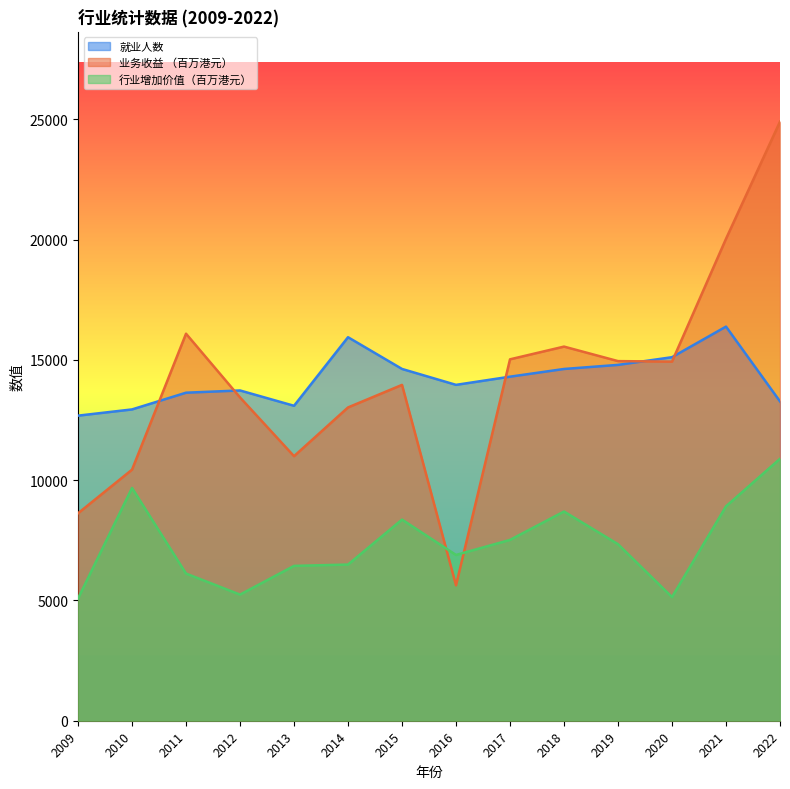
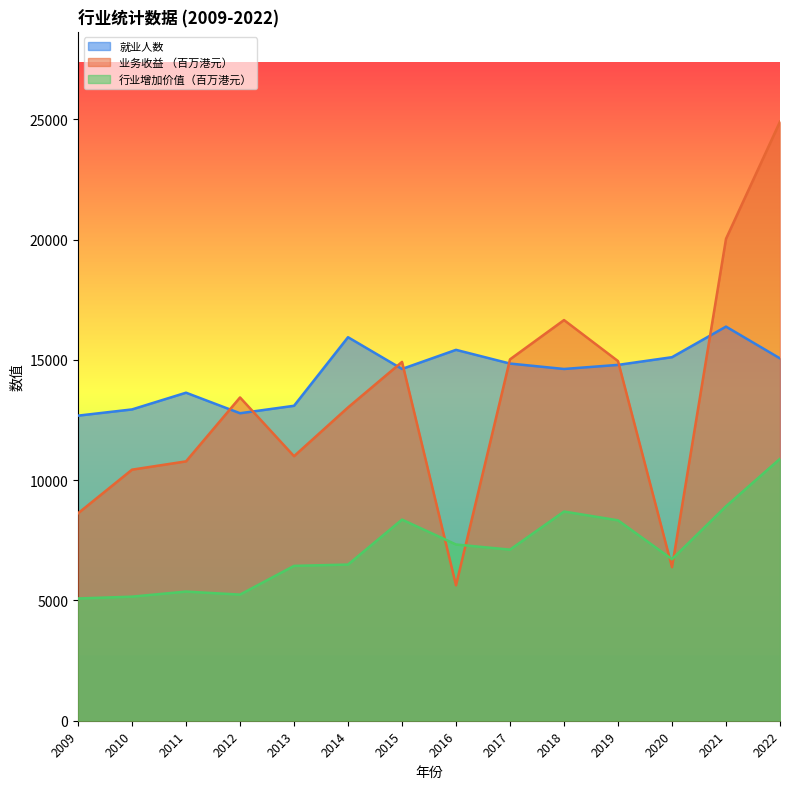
  {
    "就业人数": {
      "2009": 12700,
      "2010": 12900,
      "2011": 13600,
-     "2012": 13700,
+     "2012": 12800,
      "2013": 13100,
      "2014": 15900,
      "2015": 14600,
-     "2016": 14000,
-     "2017": 14300,
+     "2016": 15400,
+     "2017": 14800,
      "2018": 14600,
      "2019": 14800,
      "2020": 15100,
      "2021": 16400,
-     "2022": 13300
+     "2022": 15100
    },
    "业务收益 （百万港元）": {
      "2009": 8600,
      "2010": 10400,
-     "2011": 16100,
+     "2011": 10800,
      "2012": 13400,
      "2013": 11000,
      "2014": 13000,
-     "2015": 14000,
+     "2015": 14900,
      "2016": 5600,
      "2017": 15000,
-     "2018": 15600,
+     "2018": 16700,
      "2019": 14900,
-     "2020": 14900,
+     "2020": 6400,
      "2021": 20000,
      "2022": 24900
    },
    "行业增加价值（百万港元）": {
      "2009": 5100,
-     "2010": 9700,
-     "2011": 6100,
+     "2010": 5200,
+     "2011": 5400,
      "2012": 5200,
      "2013": 6400,
      "2014": 6500,
      "2015": 8400,
-     "2016": 6900,
-     "2017": 7500,
+     "2016": 7300,
+     "2017": 7100,
      "2018": 8700,
-     "2019": 7300,
-     "2020": 5100,
+     "2019": 8300,
+     "2020": 6700,
      "2021": 8900,
      "2022": 10900
    }
  }
